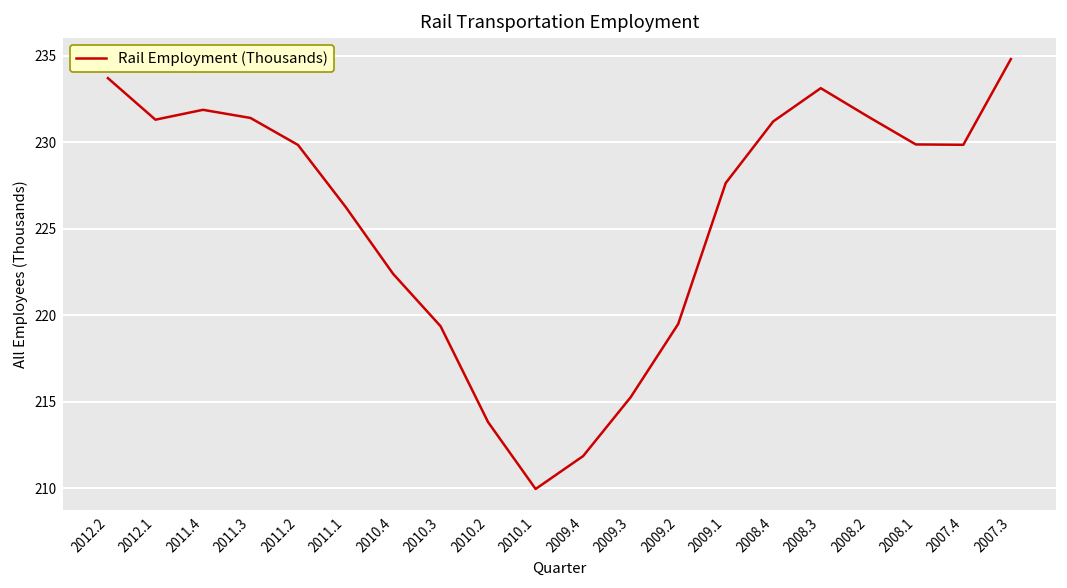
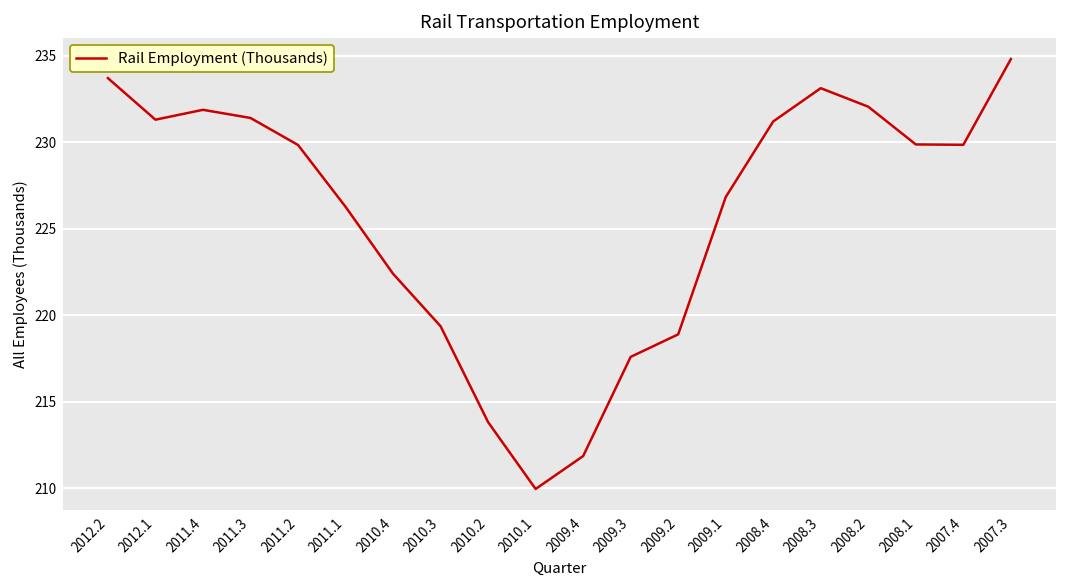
  {
    "2012.2": 233.7,
    "2012.1": 231.3,
    "2011.4": 231.9,
    "2011.3": 231.4,
    "2011.2": 229.8,
    "2011.1": 226.3,
    "2010.4": 222.4,
    "2010.3": 219.4,
    "2010.2": 213.8,
    "2010.1": 210.0,
    "2009.4": 211.9,
-   "2009.3": 215.3,
-   "2009.2": 219.5,
-   "2009.1": 227.6,
+   "2009.3": 217.6,
+   "2009.2": 218.9,
+   "2009.1": 226.8,
    "2008.4": 231.2,
    "2008.3": 233.1,
-   "2008.2": 231.5,
+   "2008.2": 232.1,
    "2008.1": 229.9,
    "2007.4": 229.9,
    "2007.3": 234.8
  }
